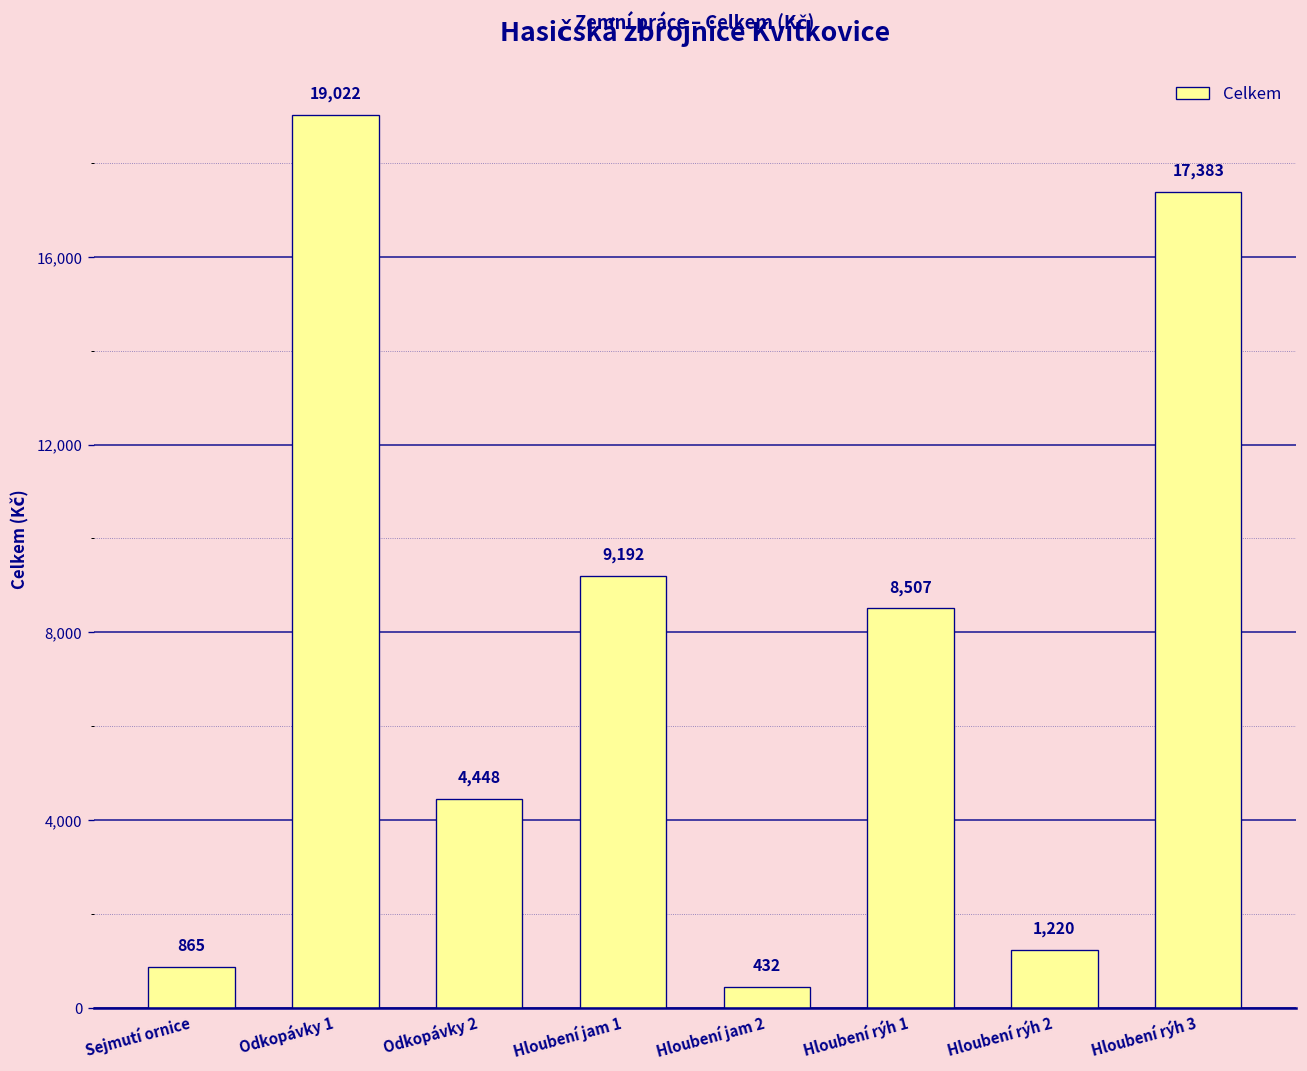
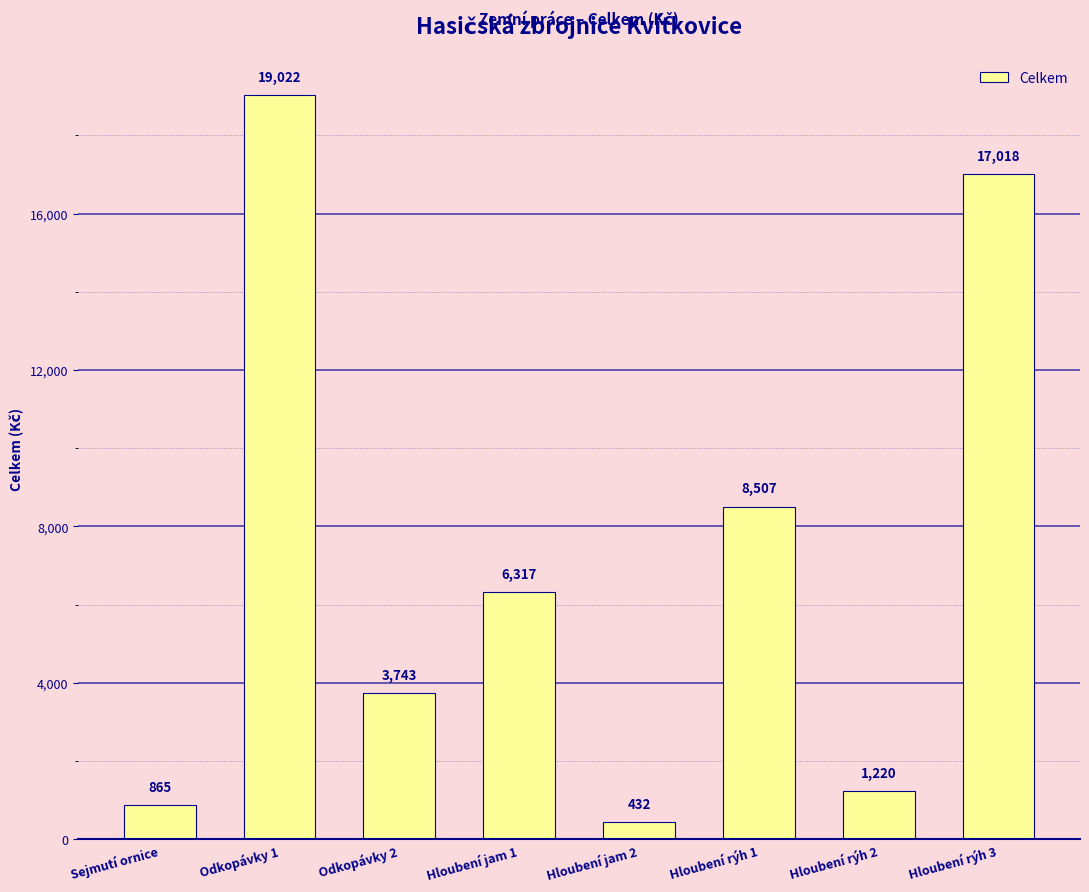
  {
    "Sejmutí ornice": "865",
    "Odkopávky 1": "19,022",
-   "Odkopávky 2": "4,448",
-   "Hloubení jam 1": "9,192",
+   "Odkopávky 2": "3,743",
+   "Hloubení jam 1": "6,317",
    "Hloubení jam 2": "432",
    "Hloubení rýh 1": "8,507",
    "Hloubení rýh 2": "1,220",
-   "Hloubení rýh 3": "17,383"
+   "Hloubení rýh 3": "17,018"
  }
